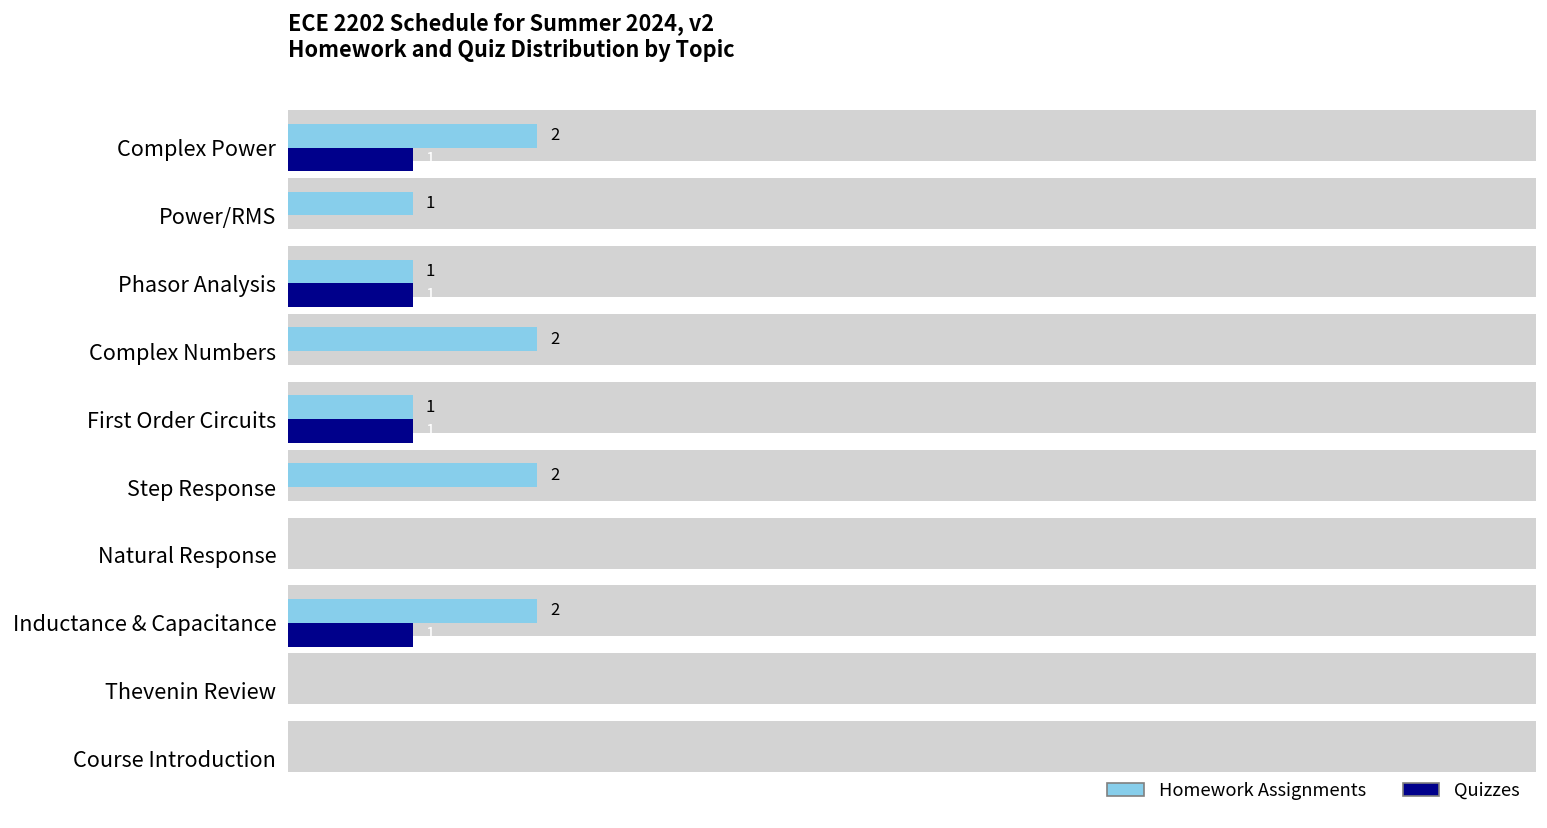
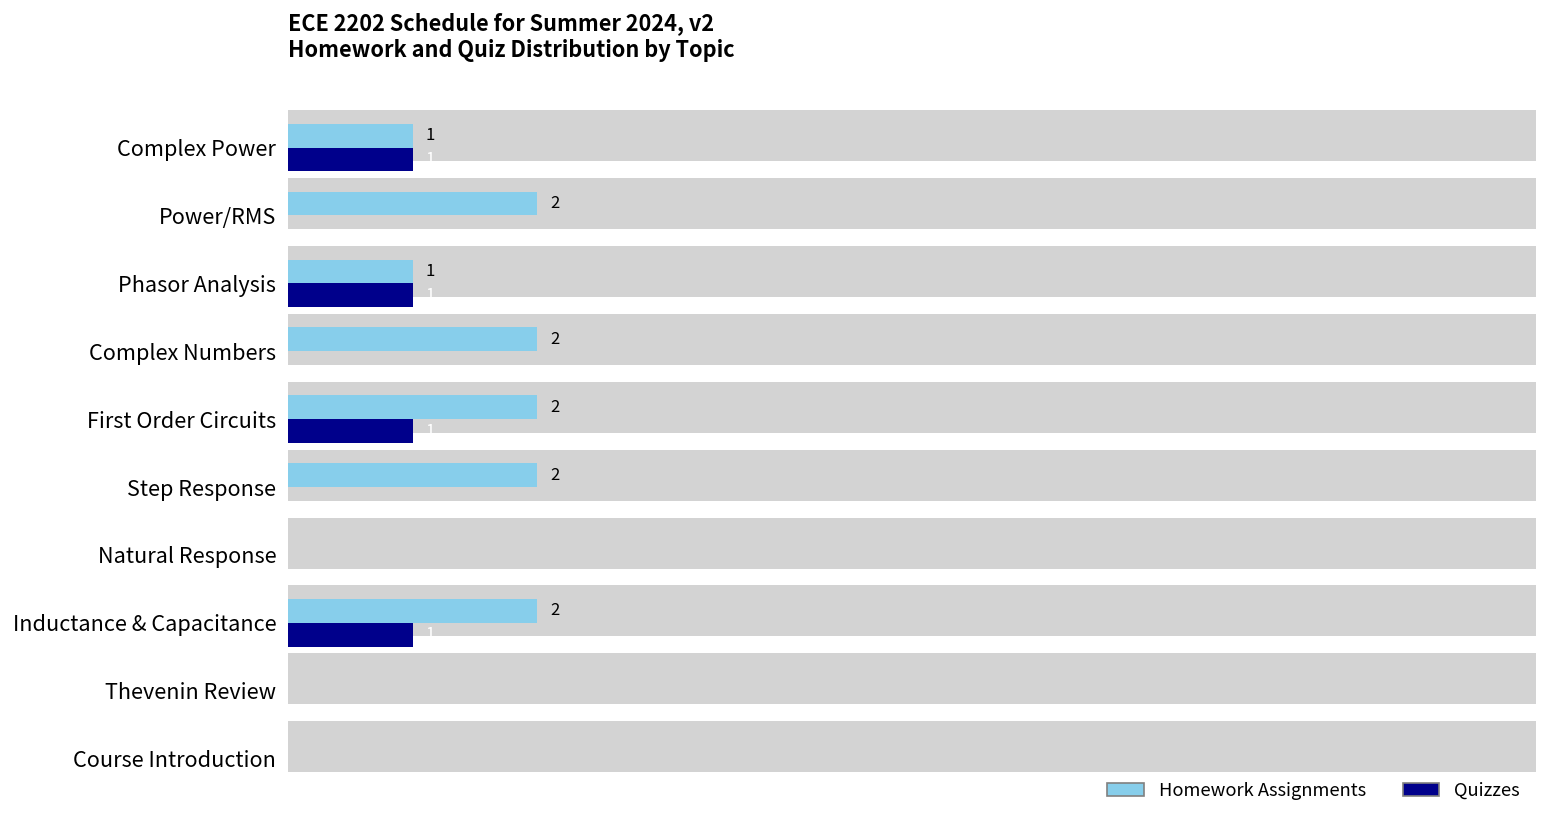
  {
    "Homework Assignments": {
-     "Complex Power": 2,
-     "Power/RMS": 1,
-     "First Order Circuits": 1
+     "Complex Power": 1,
+     "Power/RMS": 2,
+     "First Order Circuits": 2
    }
  }
